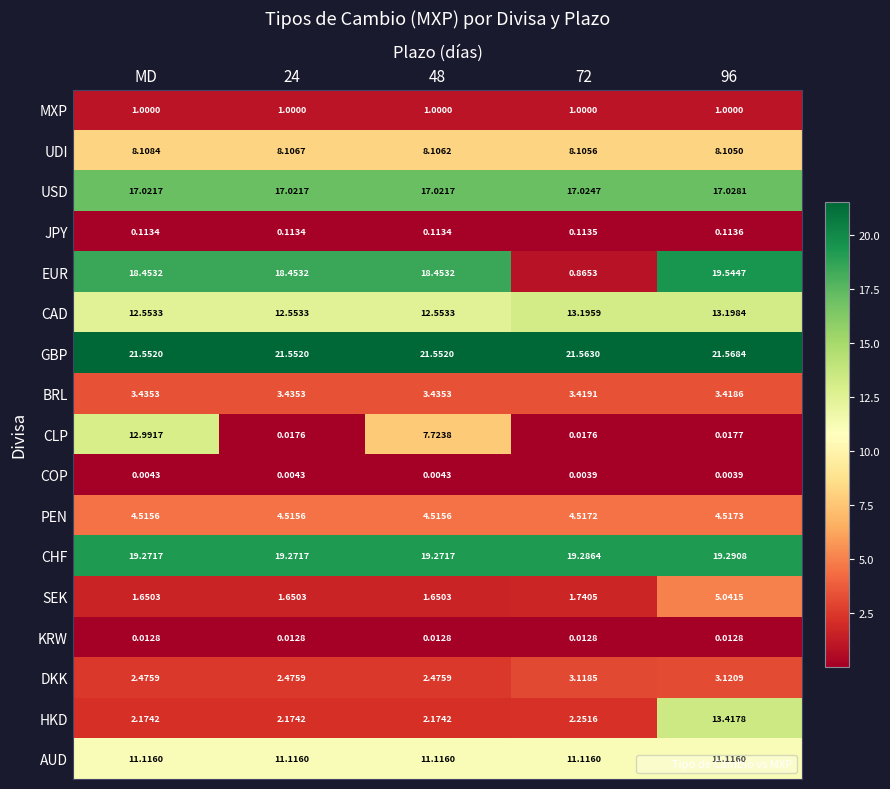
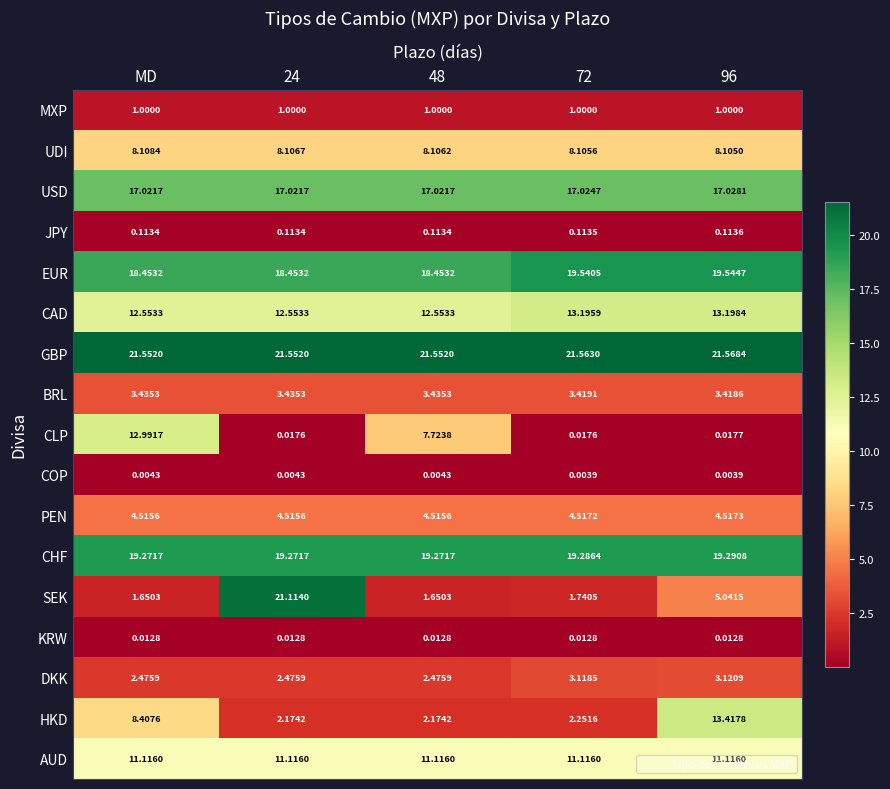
  {
    "MXP": {
      "MD": 1.0000,
      "24": 1.0000,
      "48": 1.0000,
      "72": 1.0000,
      "96": 1.0000
    },
    "UDI": {
      "MD": 8.1084,
      "24": 8.1067,
      "48": 8.1062,
      "72": 8.1056,
      "96": 8.1050
    },
    "USD": {
      "MD": 17.0217,
      "24": 17.0217,
      "48": 17.0217,
      "72": 17.0247,
      "96": 17.0281
    },
    "JPY": {
      "MD": 0.1134,
      "24": 0.1134,
      "48": 0.1134,
      "72": 0.1135,
      "96": 0.1136
    },
    "EUR": {
      "MD": 18.4532,
      "24": 18.4532,
      "48": 18.4532,
-     "72": 0.8653,
+     "72": 19.5405,
      "96": 19.5447
    },
    "CAD": {
      "MD": 12.5533,
      "24": 12.5533,
      "48": 12.5533,
      "72": 13.1959,
      "96": 13.1984
    },
    "GBP": {
      "MD": 21.5520,
      "24": 21.5520,
      "48": 21.5520,
      "72": 21.5630,
      "96": 21.5684
    },
    "BRL": {
      "MD": 3.4353,
      "24": 3.4353,
      "48": 3.4353,
      "72": 3.4191,
      "96": 3.4186
    },
    "CLP": {
      "MD": 12.9917,
      "24": 0.0176,
      "48": 7.7238,
      "72": 0.0176,
      "96": 0.0177
    },
    "COP": {
      "MD": 0.0043,
      "24": 0.0043,
      "48": 0.0043,
      "72": 0.0039,
      "96": 0.0039
    },
    "PEN": {
      "MD": 4.5156,
      "24": 4.5156,
      "48": 4.5156,
      "72": 4.5172,
      "96": 4.5173
    },
    "CHF": {
      "MD": 19.2717,
      "24": 19.2717,
      "48": 19.2717,
      "72": 19.2864,
      "96": 19.2908
    },
    "SEK": {
      "MD": 1.6503,
-     "24": 1.6503,
+     "24": 21.1140,
      "48": 1.6503,
      "72": 1.7405,
      "96": 5.0415
    },
    "KRW": {
      "MD": 0.0128,
      "24": 0.0128,
      "48": 0.0128,
      "72": 0.0128,
      "96": 0.0128
    },
    "DKK": {
      "MD": 2.4759,
      "24": 2.4759,
      "48": 2.4759,
      "72": 3.1185,
      "96": 3.1209
    },
    "HKD": {
-     "MD": 2.1742,
+     "MD": 8.4076,
      "24": 2.1742,
      "48": 2.1742,
      "72": 2.2516,
      "96": 13.4178
    },
    "AUD": {
      "MD": 11.1160,
      "24": 11.1160,
      "48": 11.1160,
      "72": 11.1160
    }
  }
